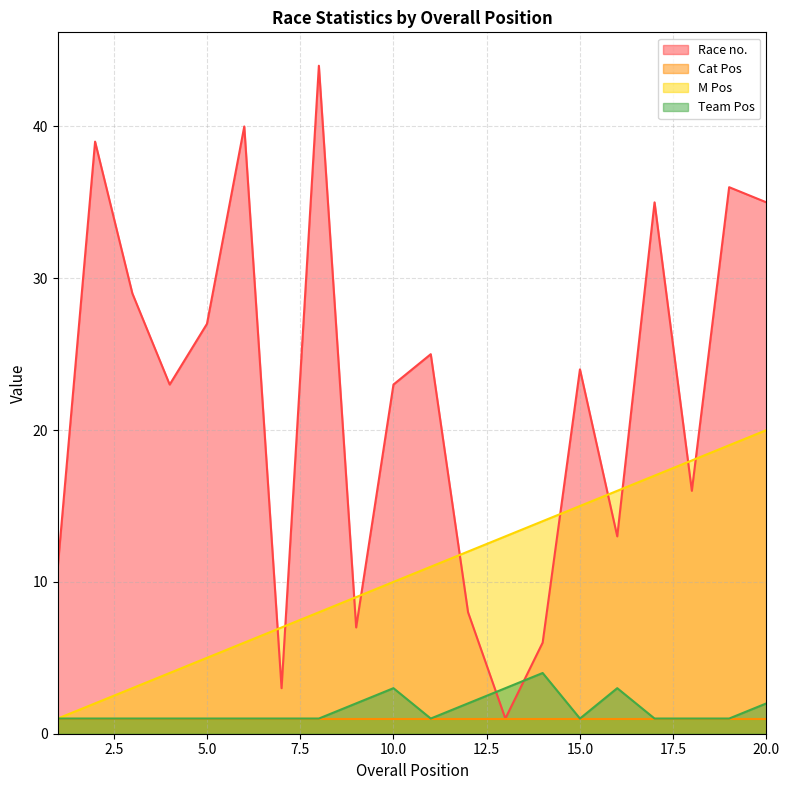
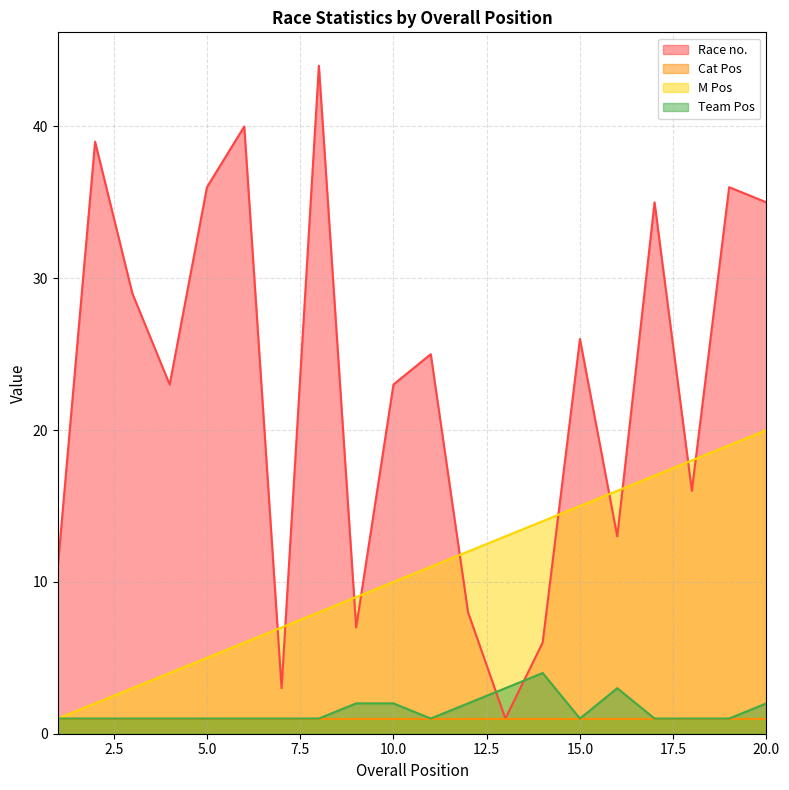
  {
    "Race no.": {
-     "5.0": 27,
+     "5.0": 36,
      "10.0": 23,
-     "15.0": 24,
+     "15.0": 26,
      "20.0": 35
    },
    "Team Pos": {
-     "10.0": 3,
+     "10.0": 2,
      "20.0": 2
    }
  }
